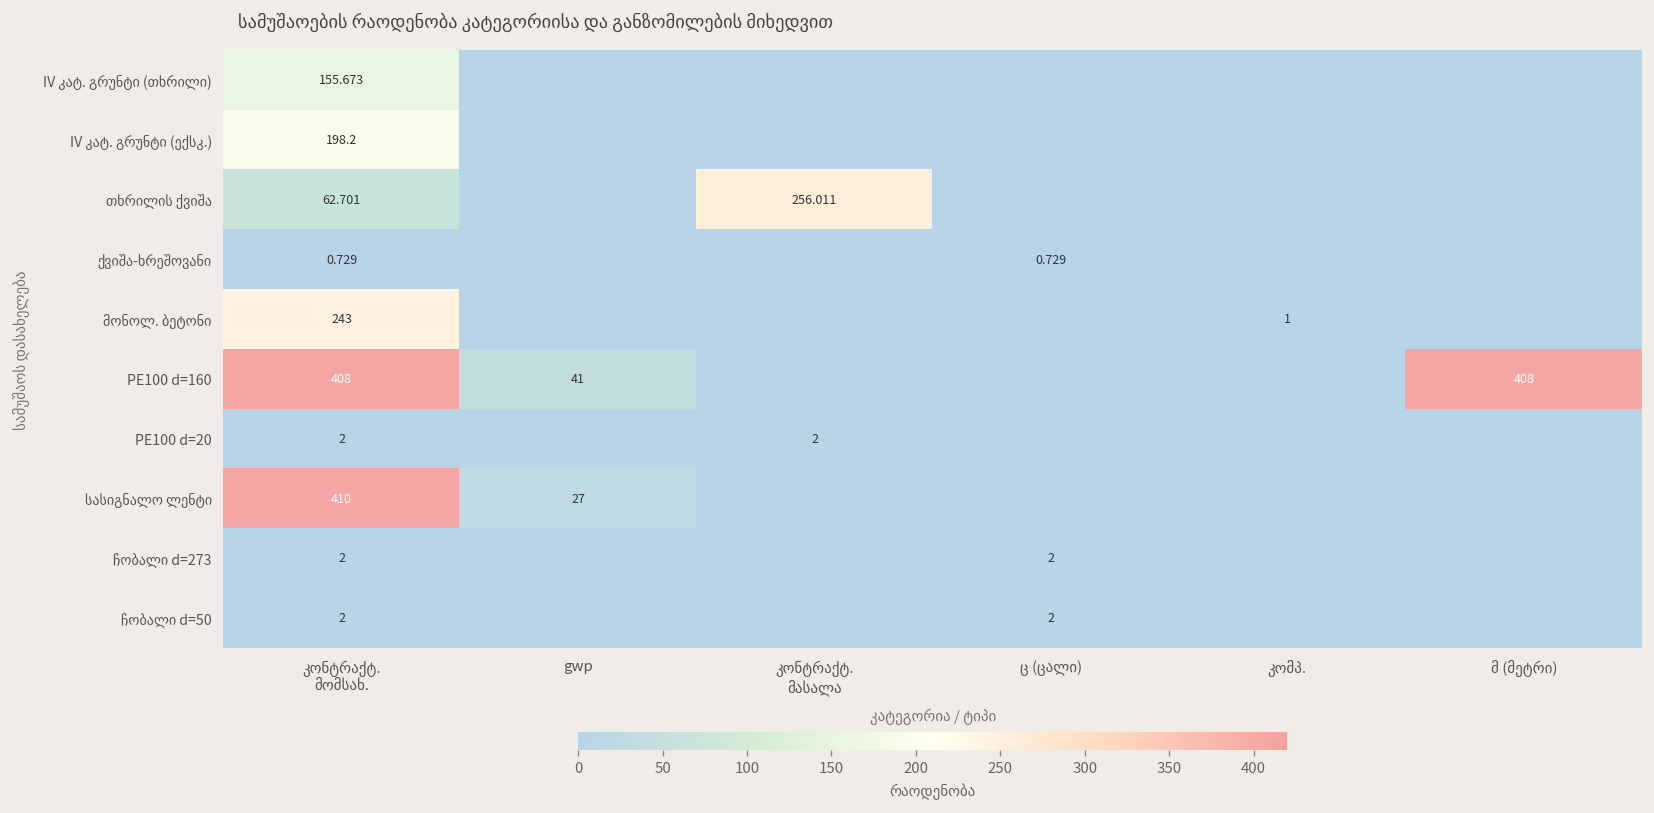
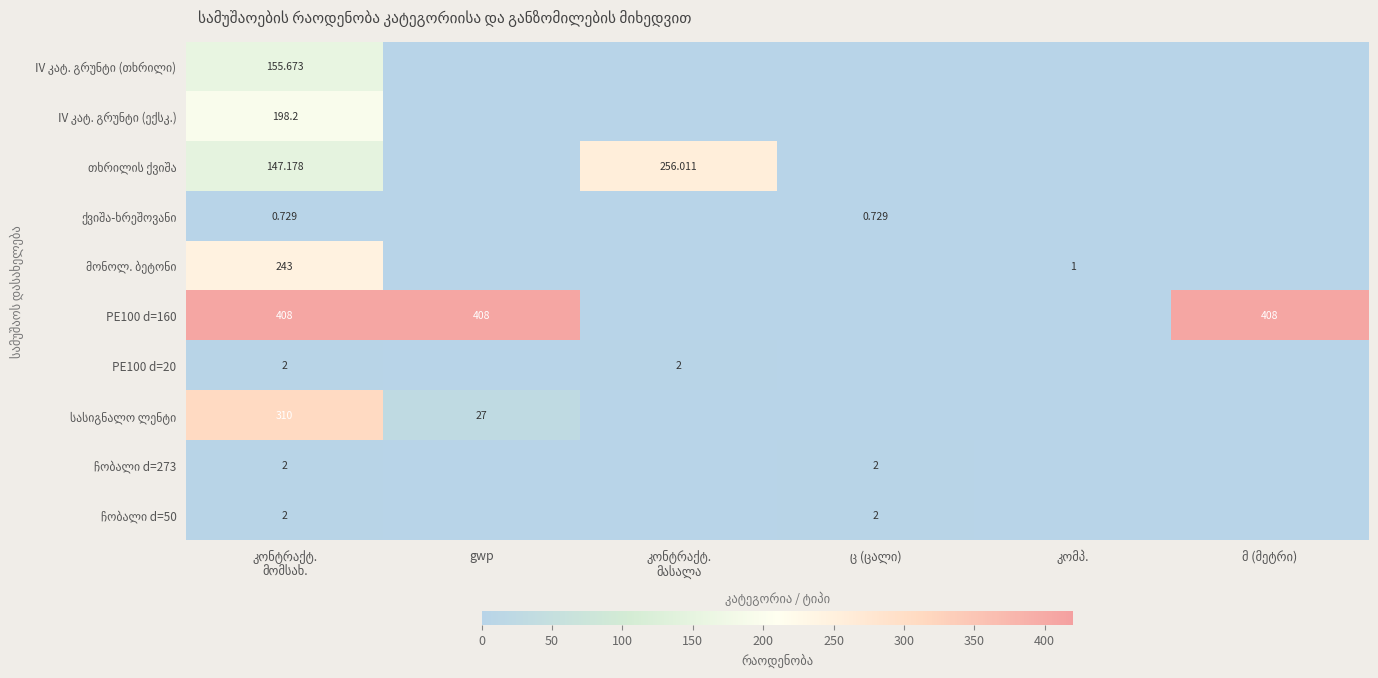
  {
    "IV კატ. გრუნტი (თხრილი)": {
      "კონტრაქტ. მომსახ.": 155.673
    },
    "IV კატ. გრუნტი (ექსკ.)": {
      "კონტრაქტ. მომსახ.": 198.2
    },
    "თხრილის ქვიშა": {
-     "კონტრაქტ. მომსახ.": 62.701,
+     "კონტრაქტ. მომსახ.": 147.178,
      "კონტრაქტ. მასალა": 256.011
    },
    "ქვიშა-ხრეშოვანი": {
      "კონტრაქტ. მომსახ.": 0.729,
      "ც (ცალი)": 0.729
    },
    "მონოლ. ბეტონი": {
      "კონტრაქტ. მომსახ.": 243,
      "კომპ.": 1
    },
    "PE100 d=160": {
      "კონტრაქტ. მომსახ.": 408,
-     "gwp": 41,
+     "gwp": 408,
      "მ (მეტრი)": 408
    },
    "PE100 d=20": {
      "კონტრაქტ. მომსახ.": 2,
      "კონტრაქტ. მასალა": 2
    },
    "სასიგნალო ლენტი": {
-     "კონტრაქტ. მომსახ.": 410,
+     "კონტრაქტ. მომსახ.": 310,
      "gwp": 27
    },
    "ჩობალი d=273": {
      "კონტრაქტ. მომსახ.": 2,
      "ც (ცალი)": 2
    },
    "ჩობალი d=50": {
      "კონტრაქტ. მომსახ.": 2,
      "ც (ცალი)": 2
    }
  }
